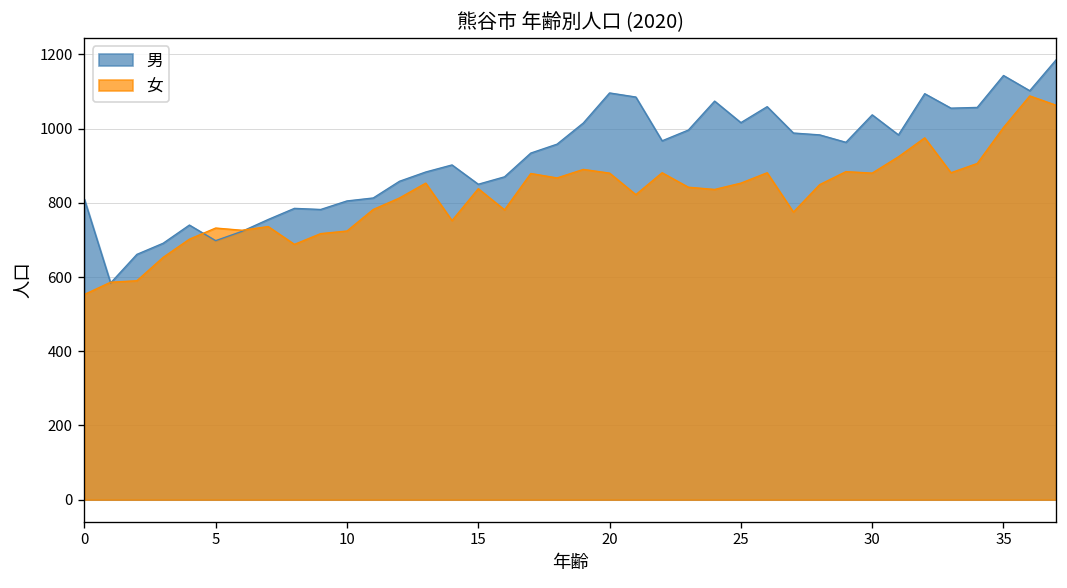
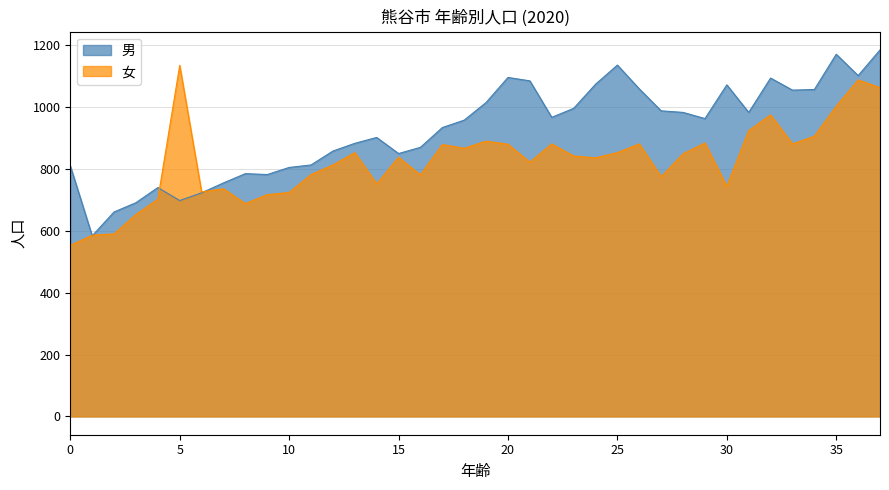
  {
    "男": {
      "0": 810,
      "5": 700,
      "10": 810,
      "15": 850,
      "20": 1100,
-     "25": 1020,
-     "30": 1040,
-     "35": 1140
+     "25": 1140,
+     "30": 1070,
+     "35": 1170
    },
    "女": {
      "0": 550,
-     "5": 730,
+     "5": 1140,
      "10": 720,
      "15": 840,
      "20": 880,
      "25": 850,
-     "30": 880,
+     "30": 740,
      "35": 1000
    }
  }
